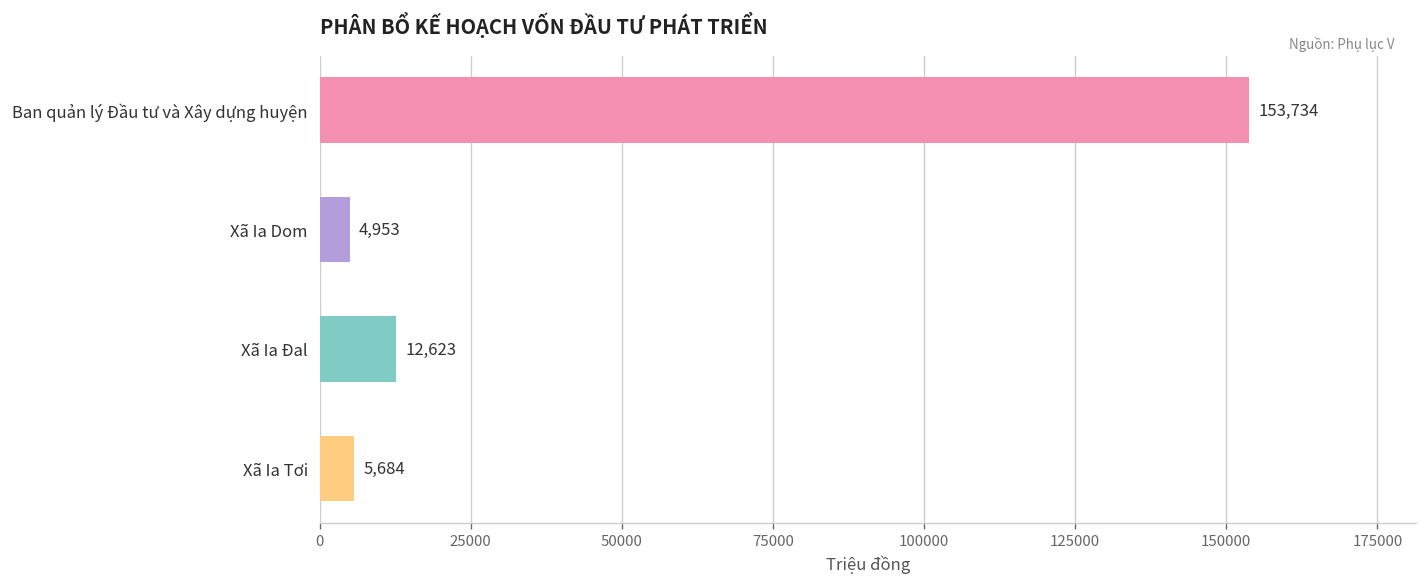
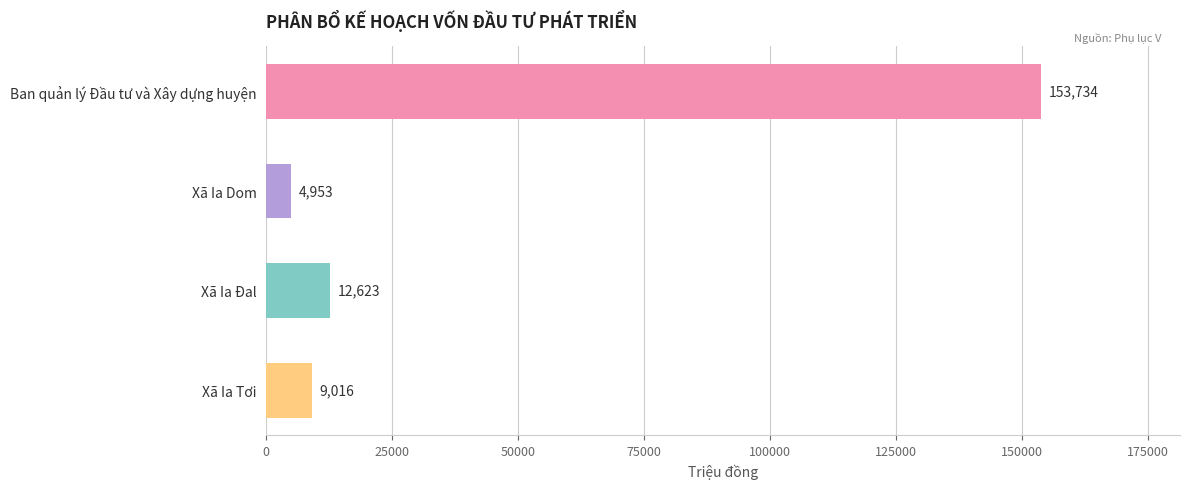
  {
    "Ban quản lý Đầu tư và Xây dựng huyện": "153,734",
    "Xã Ia Dom": "4,953",
    "Xã Ia Đal": "12,623",
-   "Xã Ia Tơi": "5,684"
+   "Xã Ia Tơi": "9,016"
  }
